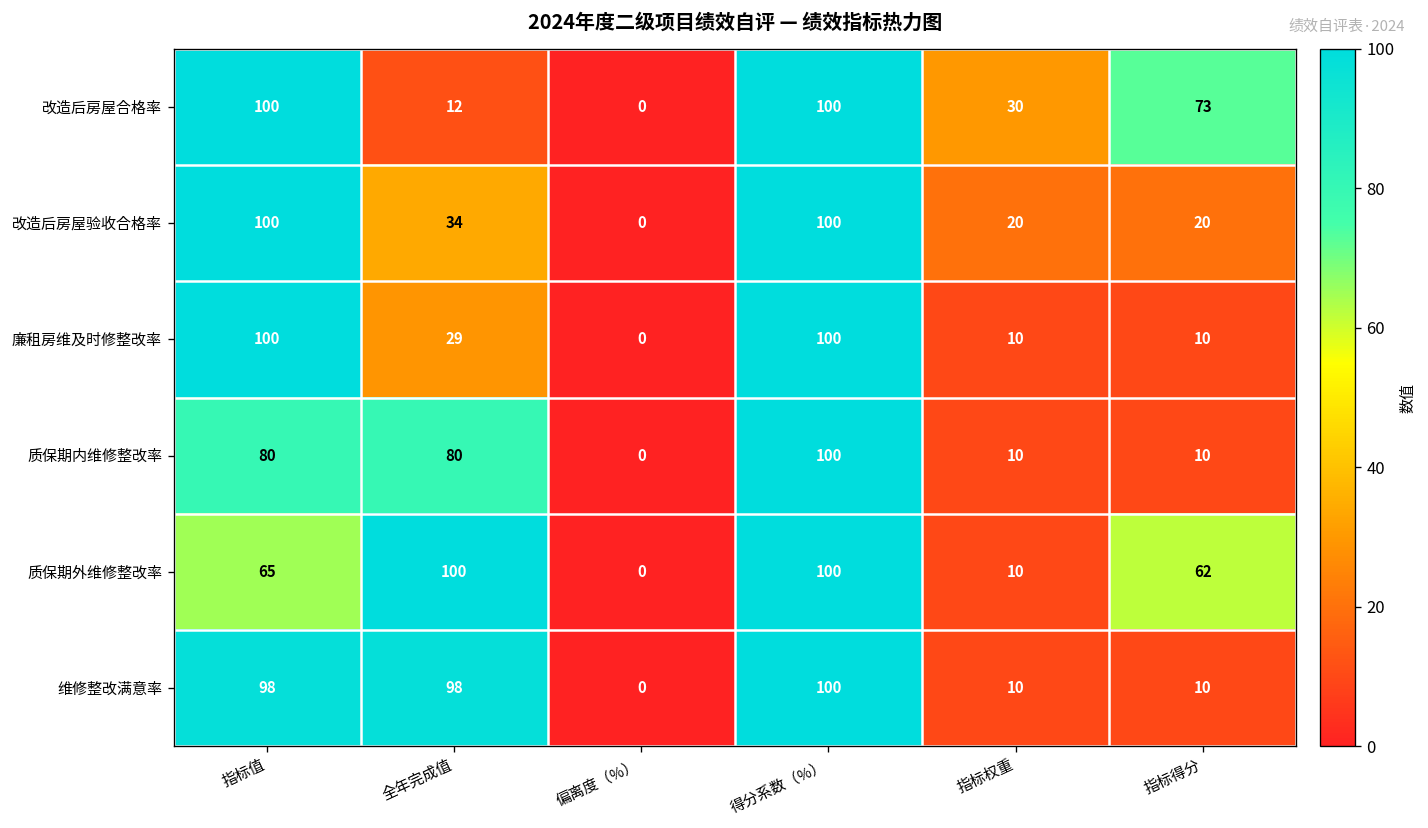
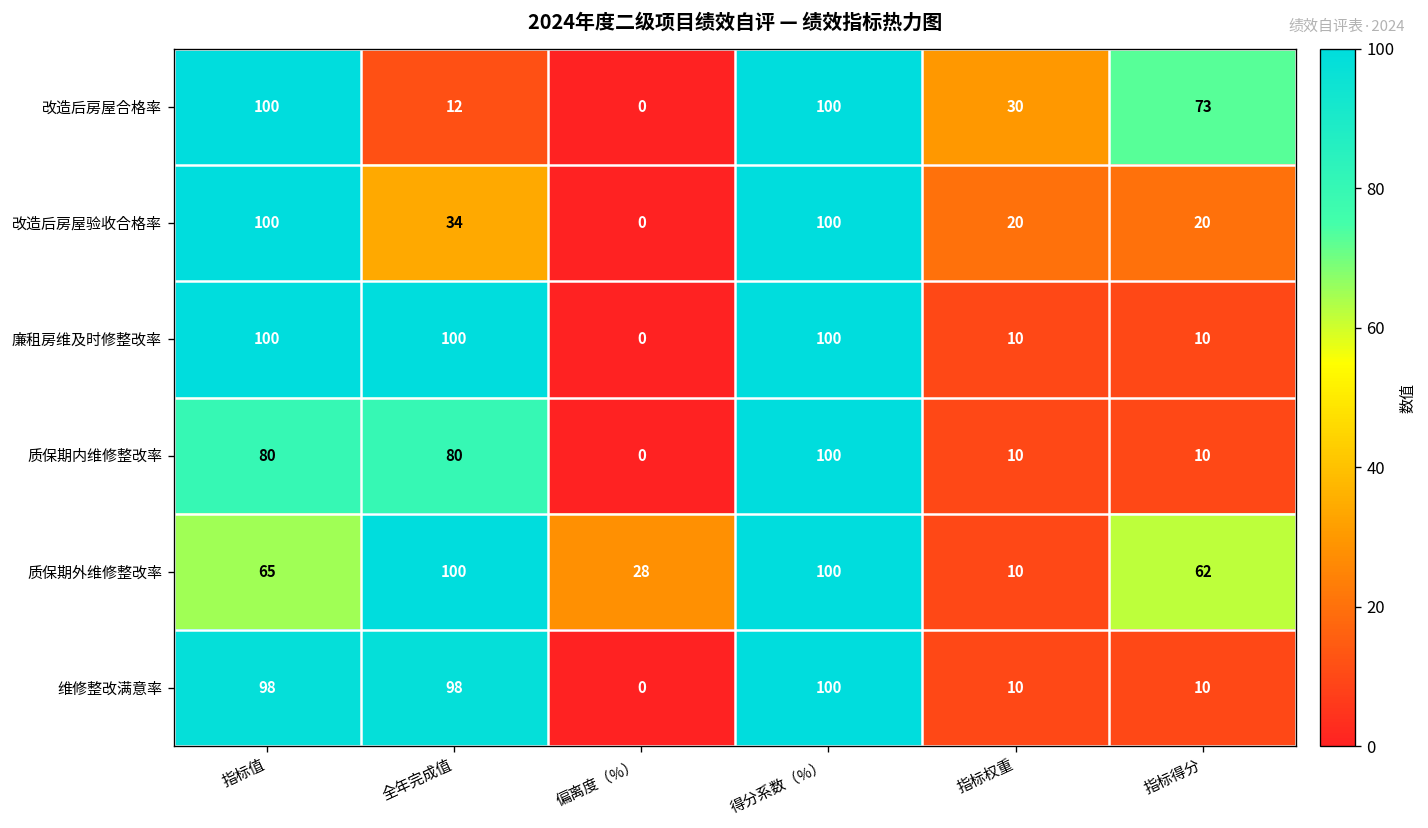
  {
    "改造后房屋合格率": {
      "指标值": 100,
      "全年完成值": 12,
      "偏离度（%）": 0,
      "得分系数（%）": 100,
      "指标权重": 30,
      "指标得分": 73
    },
    "改造后房屋验收合格率": {
      "指标值": 100,
      "全年完成值": 34,
      "偏离度（%）": 0,
      "得分系数（%）": 100,
      "指标权重": 20,
      "指标得分": 20
    },
    "廉租房维及时修整改率": {
      "指标值": 100,
-     "全年完成值": 29,
+     "全年完成值": 100,
      "偏离度（%）": 0,
      "得分系数（%）": 100,
      "指标权重": 10,
      "指标得分": 10
    },
    "质保期内维修整改率": {
      "指标值": 80,
      "全年完成值": 80,
      "偏离度（%）": 0,
      "得分系数（%）": 100,
      "指标权重": 10,
      "指标得分": 10
    },
    "质保期外维修整改率": {
      "指标值": 65,
      "全年完成值": 100,
-     "偏离度（%）": 0,
+     "偏离度（%）": 28,
      "得分系数（%）": 100,
      "指标权重": 10,
      "指标得分": 62
    },
    "维修整改满意率": {
      "指标值": 98,
      "全年完成值": 98,
      "偏离度（%）": 0,
      "得分系数（%）": 100,
      "指标权重": 10,
      "指标得分": 10
    }
  }
